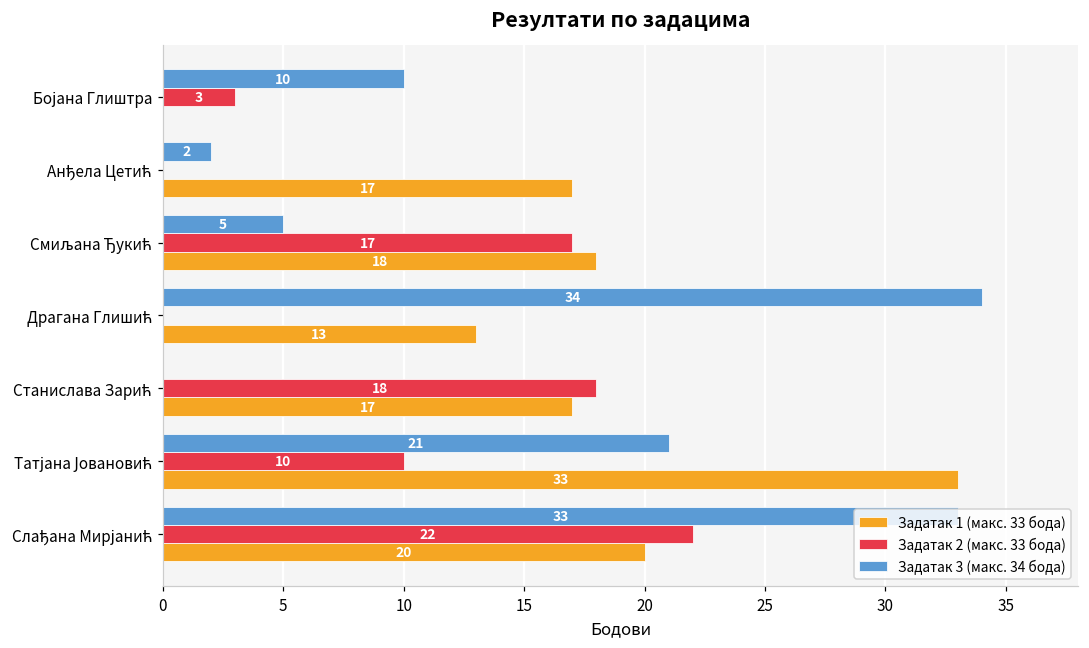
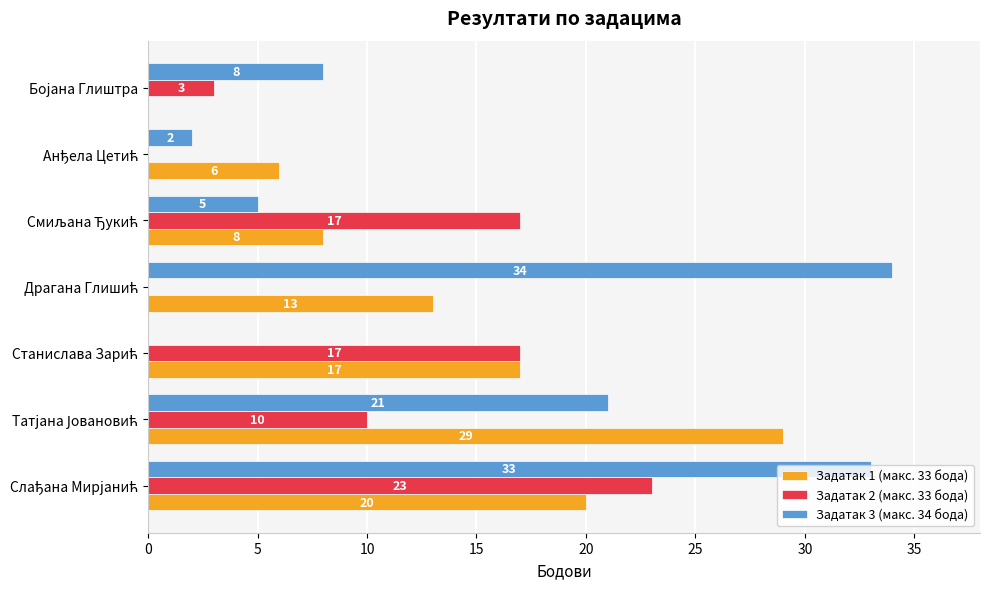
  {
    "Задатак 1 (макс. 33 бода)": {
-     "Анђела Цетић": 17,
-     "Смиљана Ђукић": 18,
+     "Анђела Цетић": 6,
+     "Смиљана Ђукић": 8,
      "Драгана Глишић": 13,
      "Станислава Зарић": 17,
-     "Татјана Јовановић": 33,
+     "Татјана Јовановић": 29,
      "Слађана Мирјанић": 20
    },
    "Задатак 2 (макс. 33 бода)": {
      "Бојана Глиштра": 3,
      "Смиљана Ђукић": 17,
-     "Станислава Зарић": 18,
+     "Станислава Зарић": 17,
      "Татјана Јовановић": 10,
-     "Слађана Мирјанић": 22
+     "Слађана Мирјанић": 23
    },
    "Задатак 3 (макс. 34 бода)": {
-     "Бојана Глиштра": 10,
+     "Бојана Глиштра": 8,
      "Анђела Цетић": 2,
      "Смиљана Ђукић": 5,
      "Драгана Глишић": 34,
      "Татјана Јовановић": 21
    }
  }
